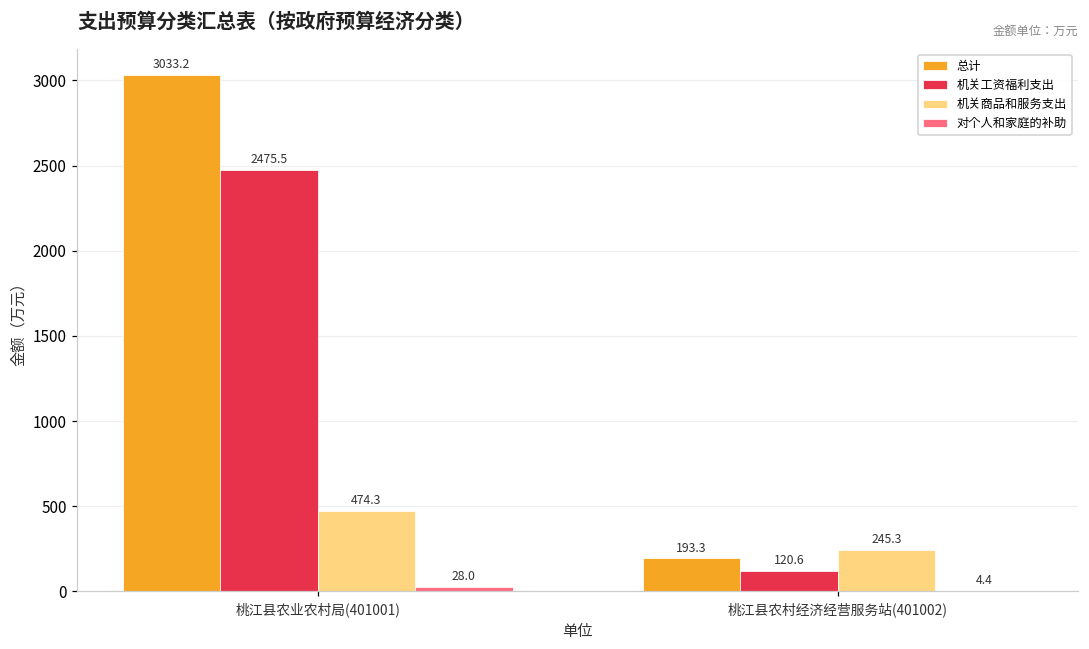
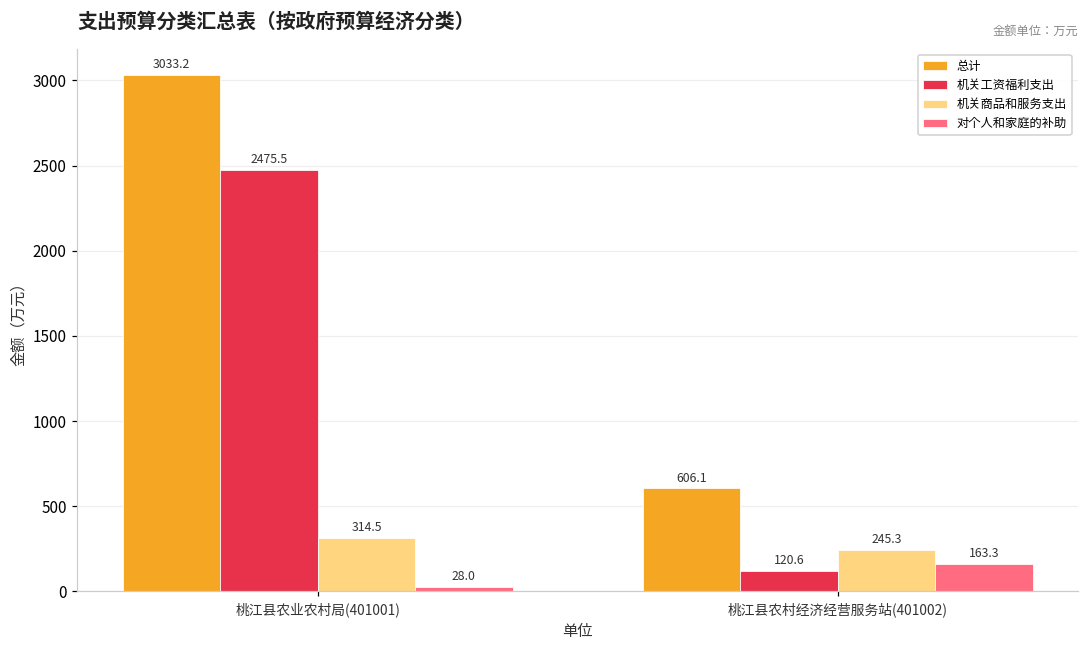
  {
    "总计": {
      "桃江县农业农村局(401001)": 3033.2,
-     "桃江县农村经济经营服务站(401002)": 193.3
+     "桃江县农村经济经营服务站(401002)": 606.1
    },
    "机关工资福利支出": {
      "桃江县农业农村局(401001)": 2475.5,
      "桃江县农村经济经营服务站(401002)": 120.6
    },
    "机关商品和服务支出": {
-     "桃江县农业农村局(401001)": 474.3,
+     "桃江县农业农村局(401001)": 314.5,
      "桃江县农村经济经营服务站(401002)": 245.3
    },
    "对个人和家庭的补助": {
      "桃江县农业农村局(401001)": 28.0,
-     "桃江县农村经济经营服务站(401002)": 4.4
+     "桃江县农村经济经营服务站(401002)": 163.3
    }
  }
